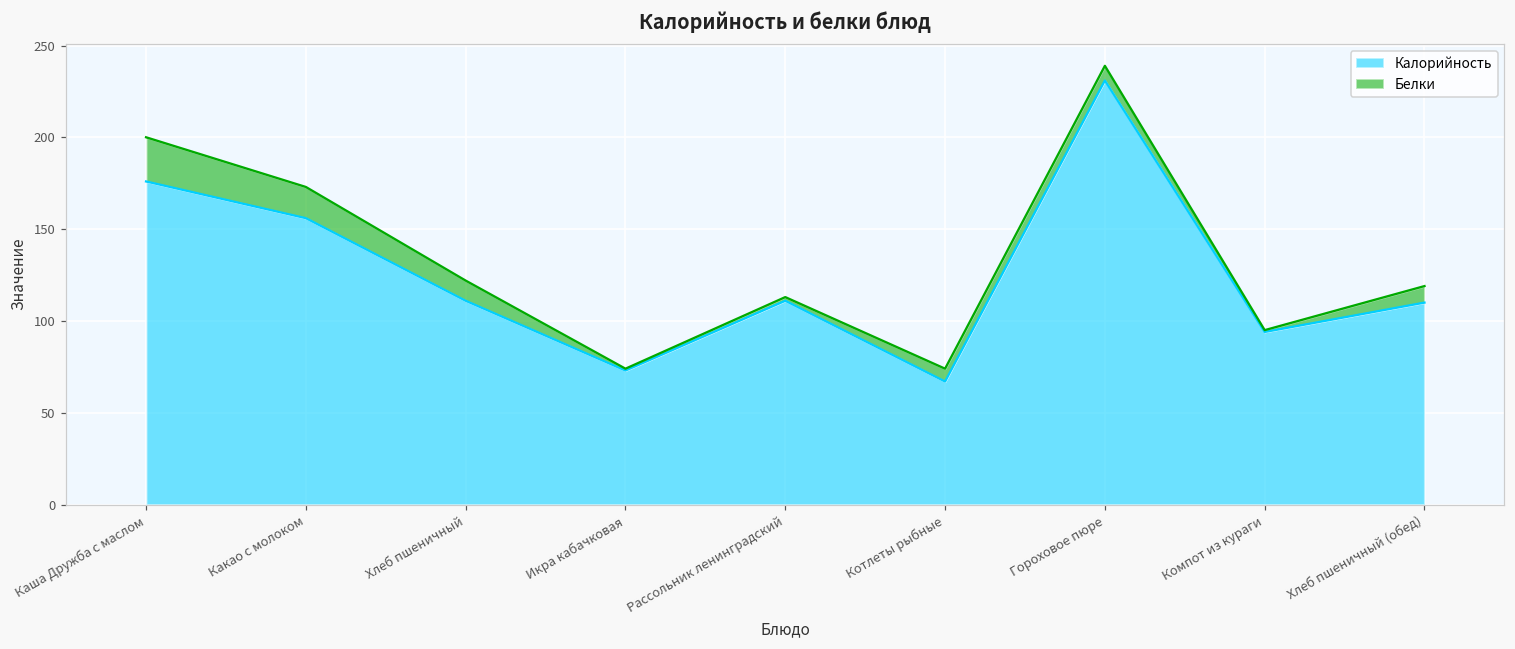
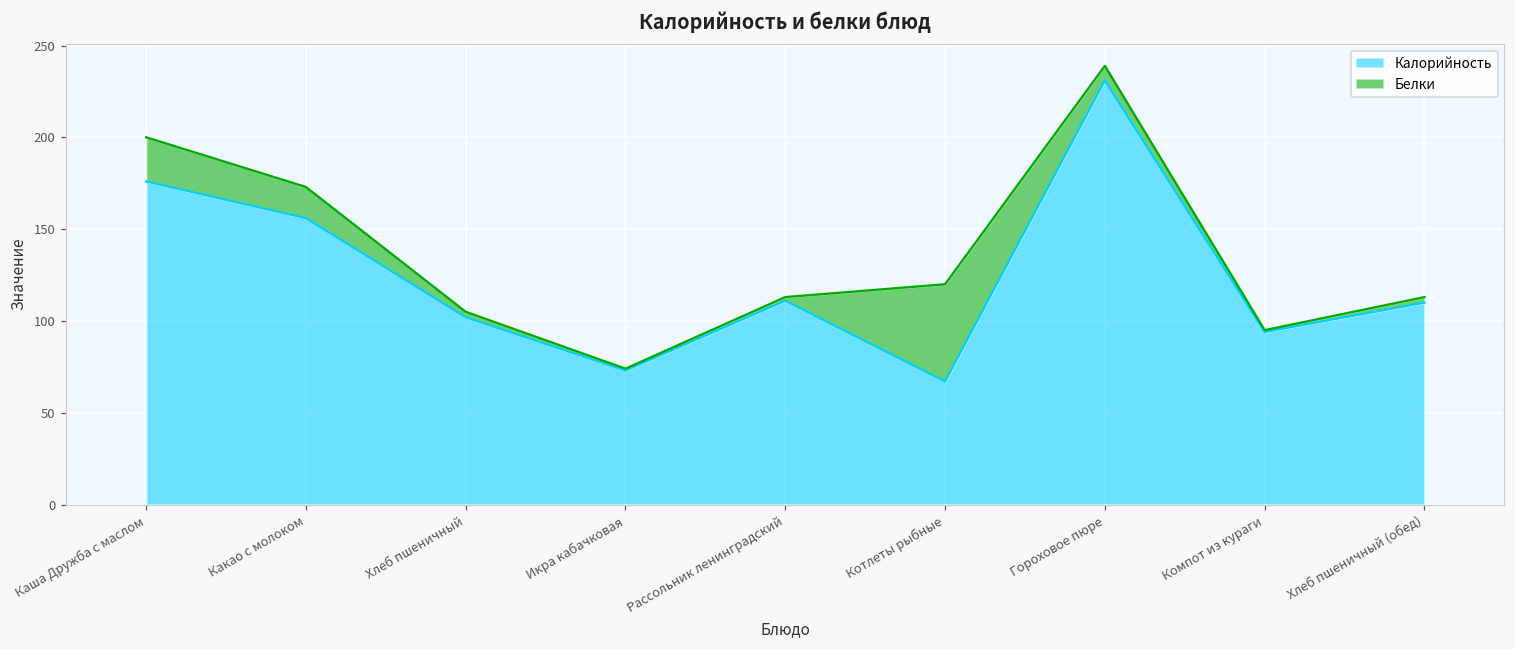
  {
    "Калорийность": {
      "Каша Дружба с маслом": 176,
      "Какао с молоком": 156,
-     "Хлеб пшеничный": 111,
+     "Хлеб пшеничный": 102,
      "Рассольник ленинградский": 111,
      "Котлеты рыбные": 67,
      "Гороховое пюре": 231,
      "Хлеб пшеничный (обед)": 110
    },
    "Белки": {
      "Каша Дружба с маслом": 24,
      "Какао с молоком": 17,
-     "Хлеб пшеничный": 11,
+     "Хлеб пшеничный": 3,
      "Рассольник ленинградский": 2,
-     "Котлеты рыбные": 7,
+     "Котлеты рыбные": 53,
      "Гороховое пюре": 8,
-     "Хлеб пшеничный (обед)": 9
+     "Хлеб пшеничный (обед)": 3
    }
  }
